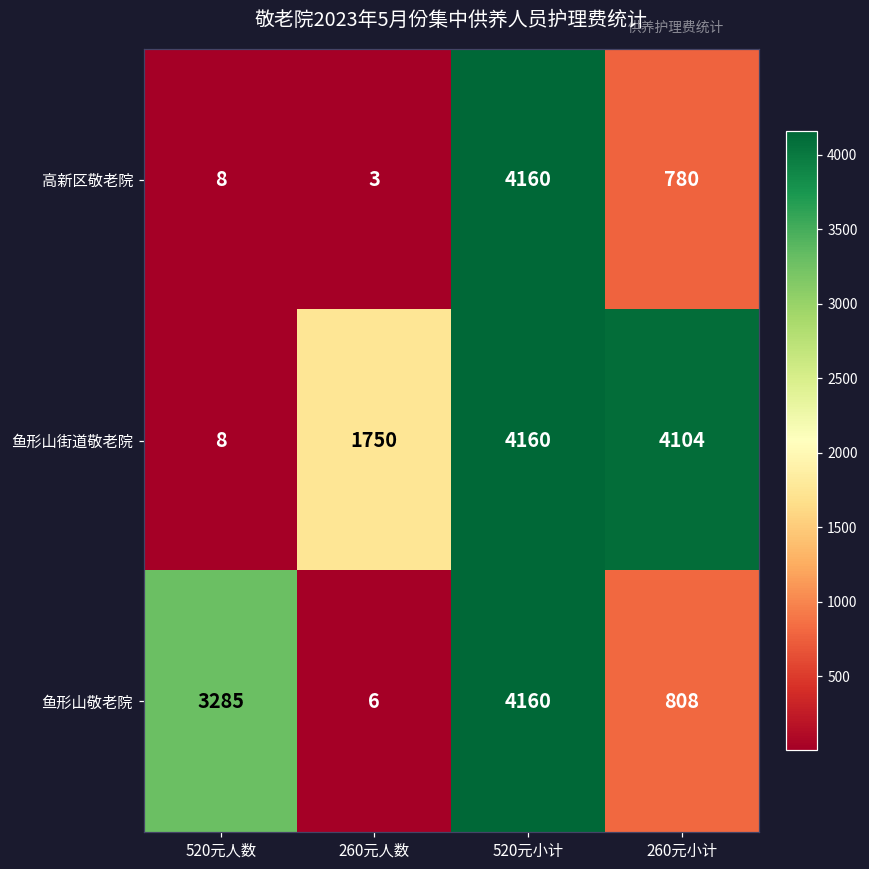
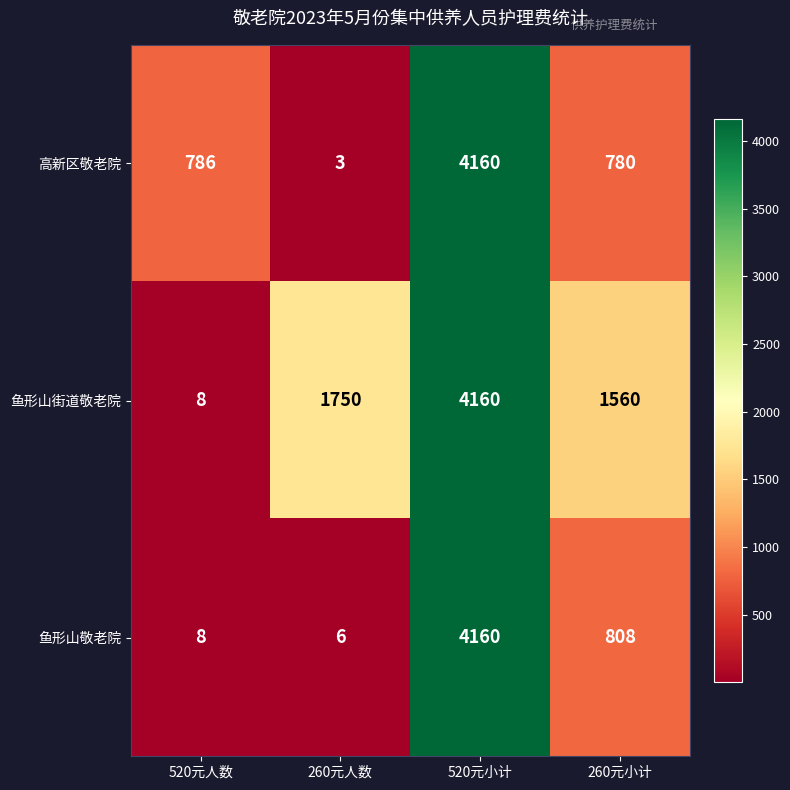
  {
    "高新区敬老院": {
-     "520元人数": 8,
+     "520元人数": 786,
      "260元人数": 3,
      "520元小计": 4160,
      "260元小计": 780
    },
    "鱼形山街道敬老院": {
      "520元人数": 8,
      "260元人数": 1750,
      "520元小计": 4160,
-     "260元小计": 4104
+     "260元小计": 1560
    },
    "鱼形山敬老院": {
-     "520元人数": 3285,
+     "520元人数": 8,
      "260元人数": 6,
      "520元小计": 4160,
      "260元小计": 808
    }
  }
